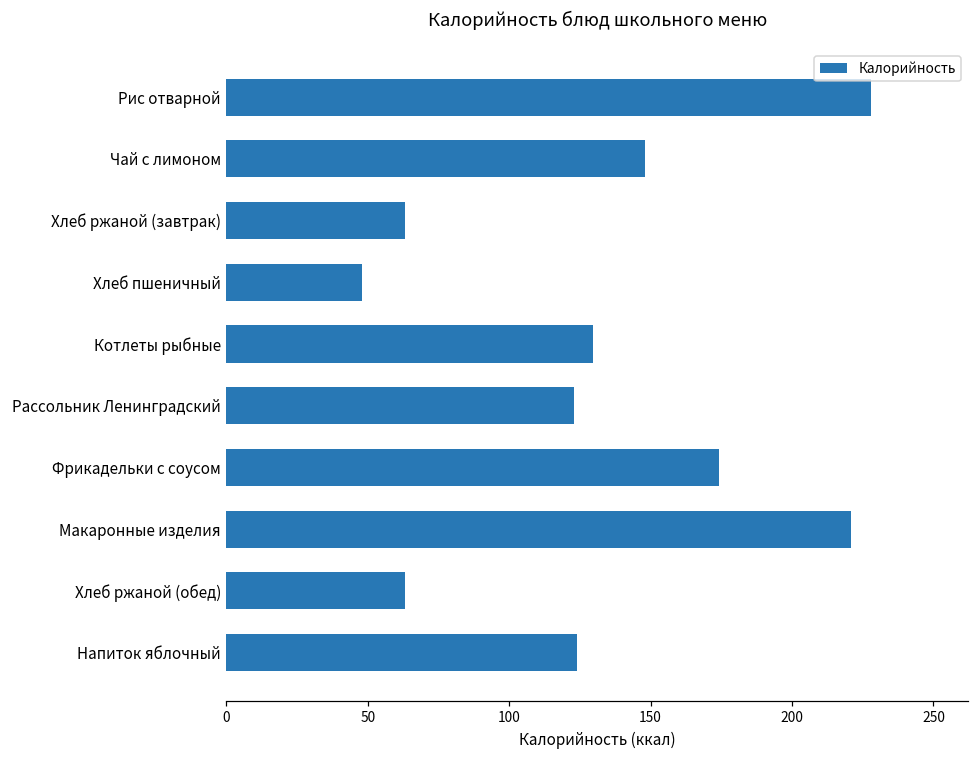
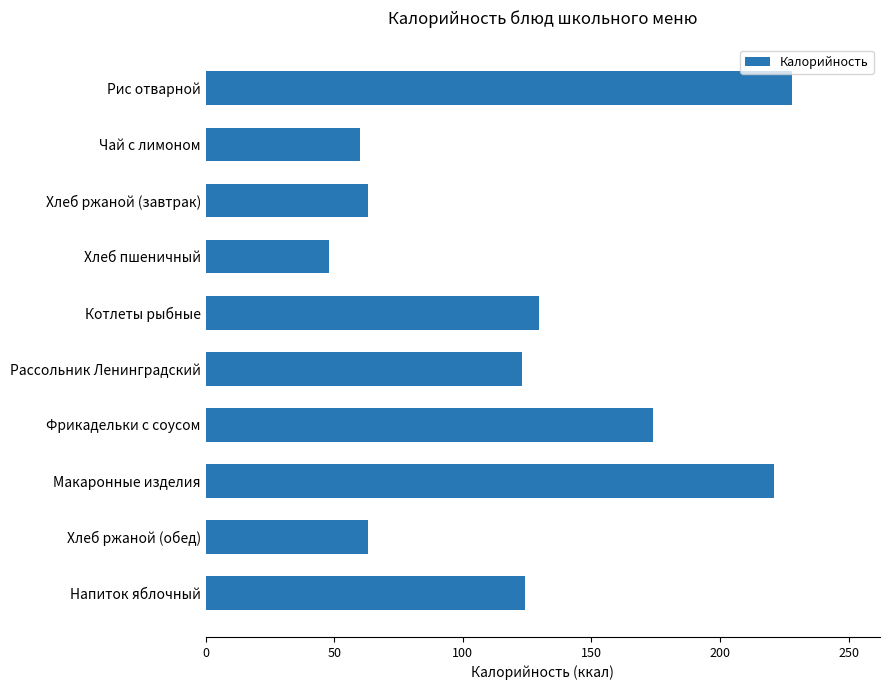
  {
    "Рис отварной": 228,
-   "Чай с лимоном": 148,
+   "Чай с лимоном": 60,
    "Хлеб ржаной (завтрак)": 63,
    "Хлеб пшеничный": 48,
    "Котлеты рыбные": 130,
    "Рассольник Ленинградский": 123,
    "Фрикадельки с соусом": 174,
    "Макаронные изделия": 221,
    "Хлеб ржаной (обед)": 63,
    "Напиток яблочный": 124
  }
